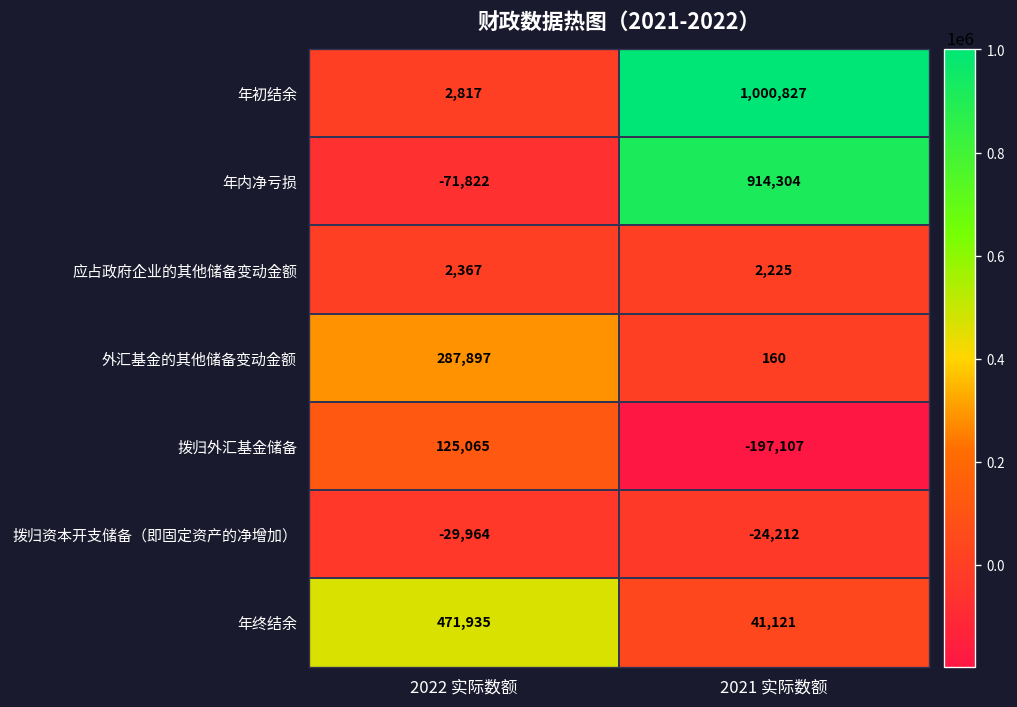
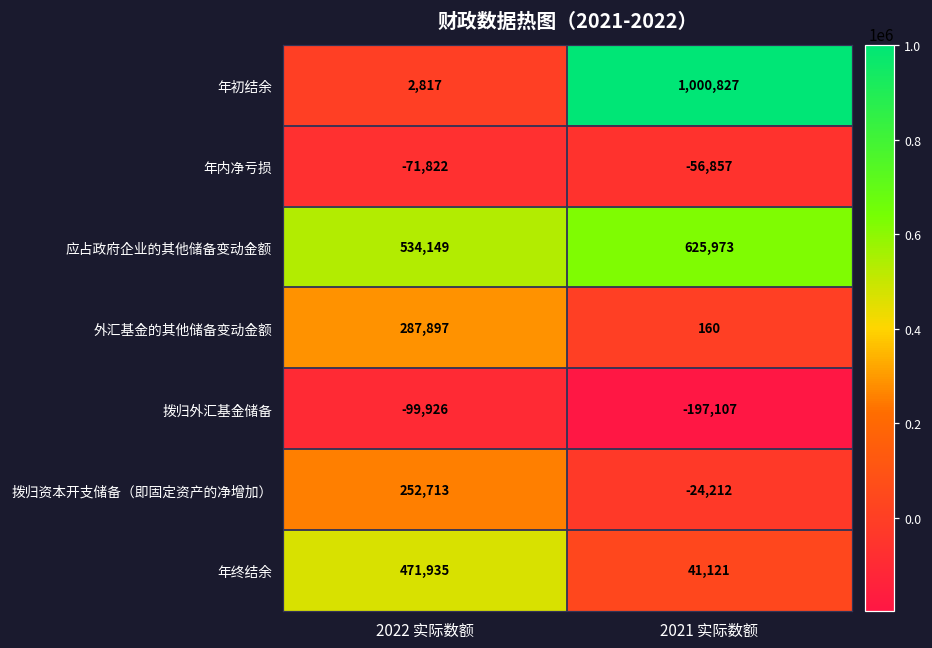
  {
    "年初结余": {
      "2022 实际数额": "2,817",
      "2021 实际数额": "1,000,827"
    },
    "年内净亏损": {
      "2022 实际数额": "-71,822",
-     "2021 实际数额": "914,304"
+     "2021 实际数额": "-56,857"
    },
    "应占政府企业的其他储备变动金额": {
-     "2022 实际数额": "2,367",
-     "2021 实际数额": "2,225"
+     "2022 实际数额": "534,149",
+     "2021 实际数额": "625,973"
    },
    "外汇基金的其他储备变动金额": {
      "2022 实际数额": "287,897",
      "2021 实际数额": "160"
    },
    "拨归外汇基金储备": {
-     "2022 实际数额": "125,065",
+     "2022 实际数额": "-99,926",
      "2021 实际数额": "-197,107"
    },
    "拨归资本开支储备（即固定资产的净增加）": {
-     "2022 实际数额": "-29,964",
+     "2022 实际数额": "252,713",
      "2021 实际数额": "-24,212"
    },
    "年终结余": {
      "2022 实际数额": "471,935",
      "2021 实际数额": "41,121"
    }
  }
